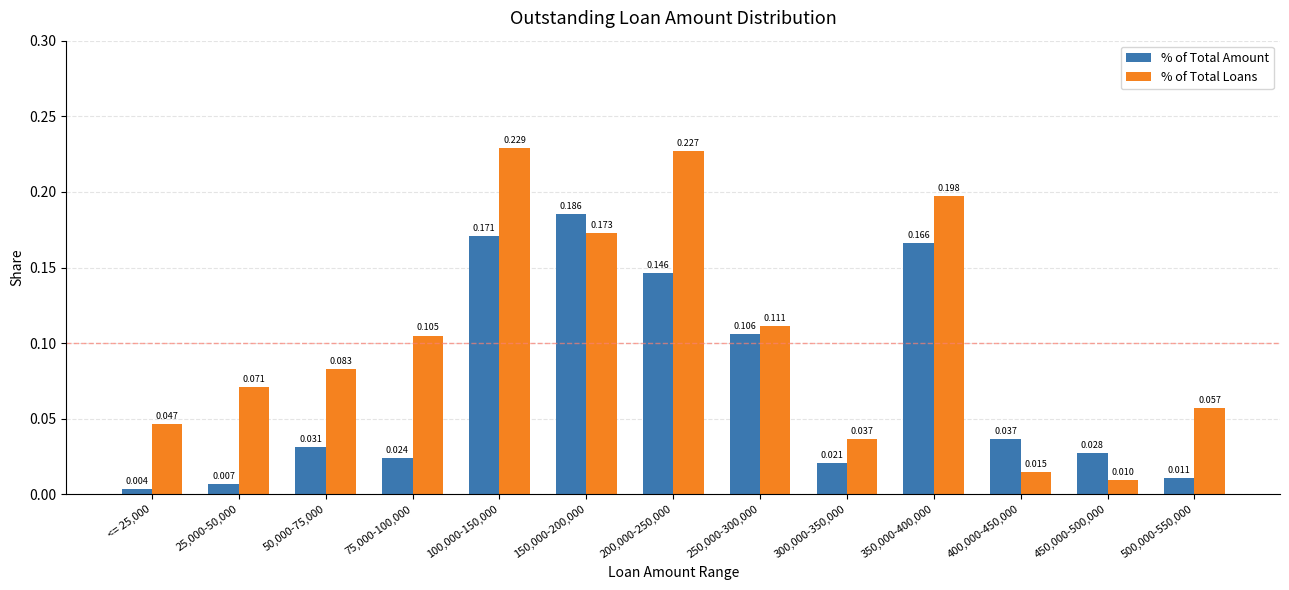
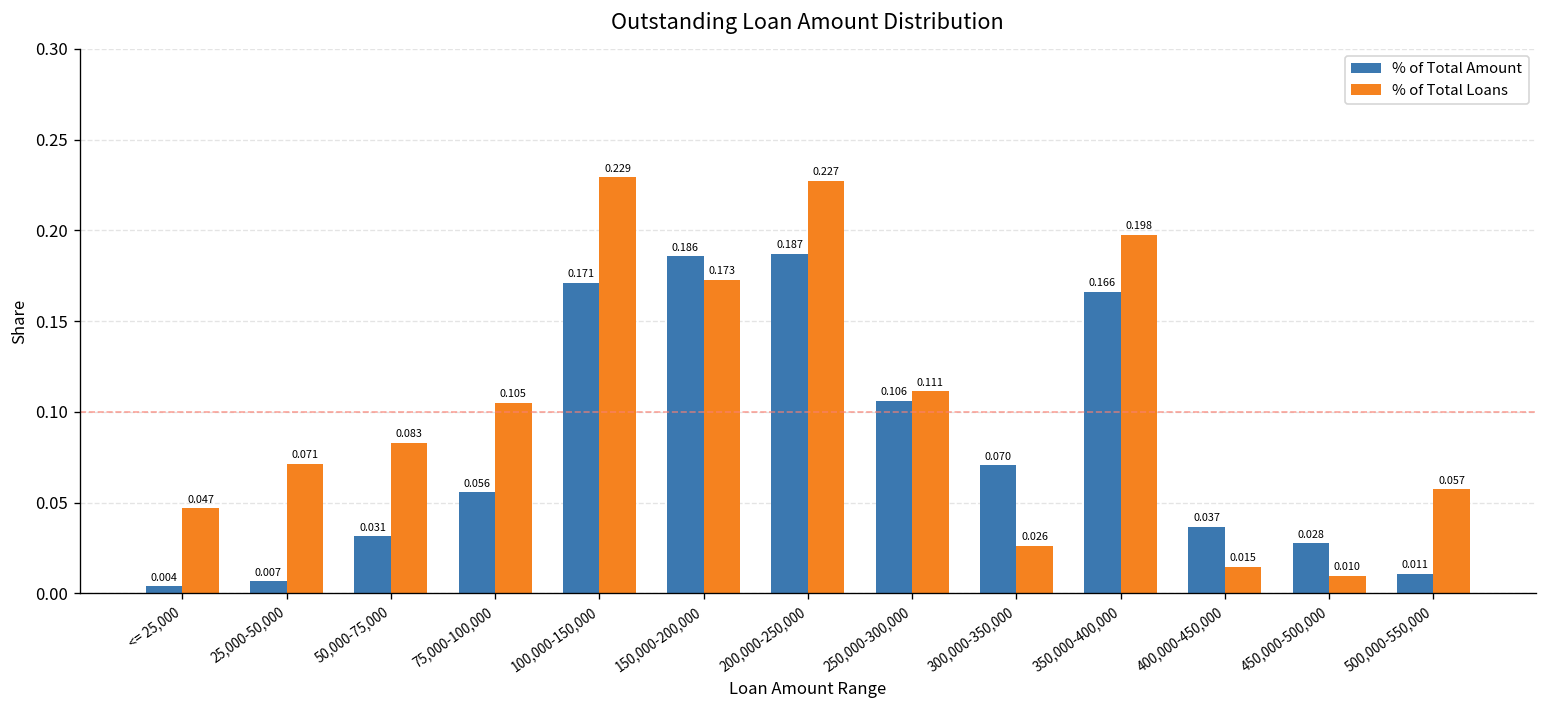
  {
    "% of Total Amount": {
      "<= 25,000": 0.004,
      "25,000-50,000": 0.007,
      "50,000-75,000": 0.031,
-     "75,000-100,000": 0.024,
+     "75,000-100,000": 0.056,
      "100,000-150,000": 0.171,
      "150,000-200,000": 0.186,
-     "200,000-250,000": 0.146,
+     "200,000-250,000": 0.187,
      "250,000-300,000": 0.106,
-     "300,000-350,000": 0.021,
+     "300,000-350,000": 0.070,
      "350,000-400,000": 0.166,
      "400,000-450,000": 0.037,
      "450,000-500,000": 0.028,
      "500,000-550,000": 0.011
    },
    "% of Total Loans": {
      "<= 25,000": 0.047,
      "25,000-50,000": 0.071,
      "50,000-75,000": 0.083,
      "75,000-100,000": 0.105,
      "100,000-150,000": 0.229,
      "150,000-200,000": 0.173,
      "200,000-250,000": 0.227,
      "250,000-300,000": 0.111,
-     "300,000-350,000": 0.037,
+     "300,000-350,000": 0.026,
      "350,000-400,000": 0.198,
      "400,000-450,000": 0.015,
      "450,000-500,000": 0.010,
      "500,000-550,000": 0.057
    }
  }
